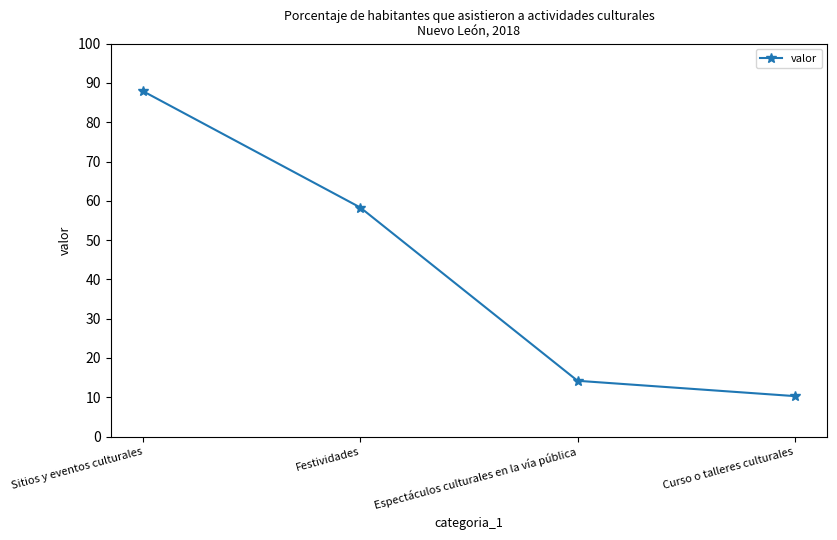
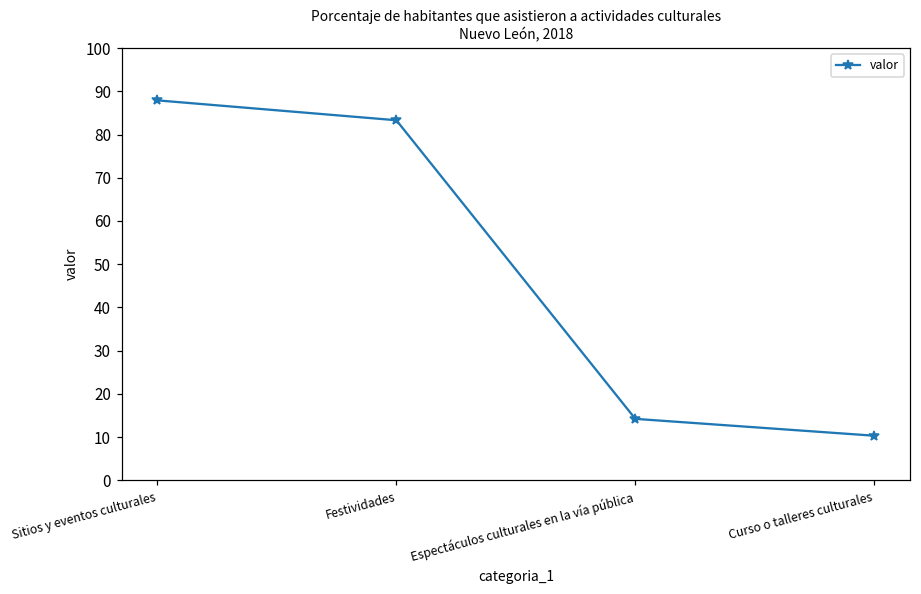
  {
    "Sitios y eventos culturales": 88,
-   "Festividades": 58,
+   "Festividades": 83,
    "Espectáculos culturales en la vía pública": 14,
    "Curso o talleres culturales": 10
  }
